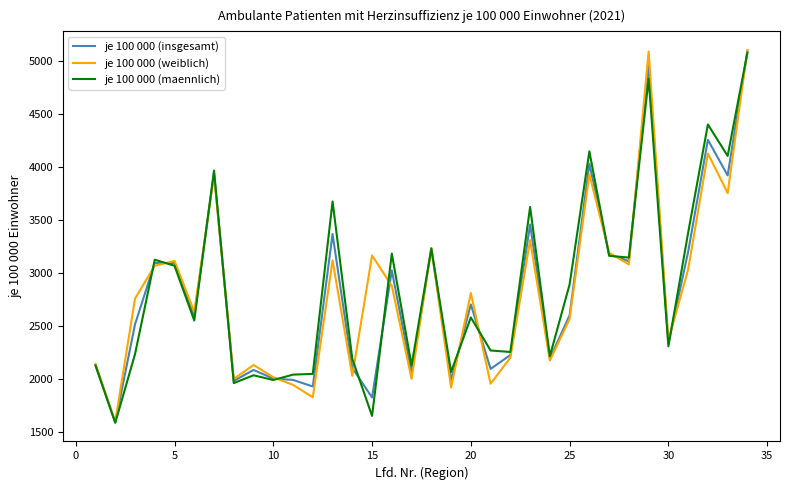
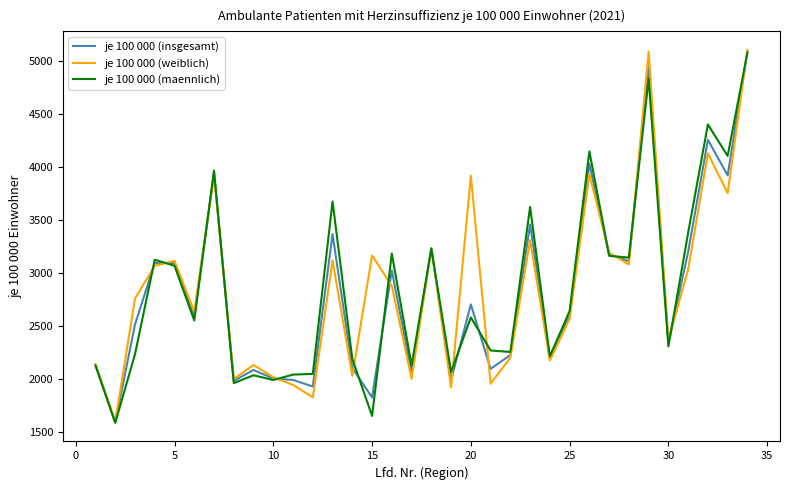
  {
    "je 100 000 (insgesamt)": {
      "15": 1820,
      "20": 2700,
      "25": 2600,
      "30": 2340
    },
    "je 100 000 (weiblich)": {
      "15": 3160,
-     "20": 2810,
+     "20": 3920,
      "25": 2570,
      "30": 2360
    },
    "je 100 000 (maennlich)": {
      "5": 3070,
      "15": 1650,
      "20": 2580,
-     "25": 2890,
+     "25": 2640,
      "30": 2310
    }
  }
